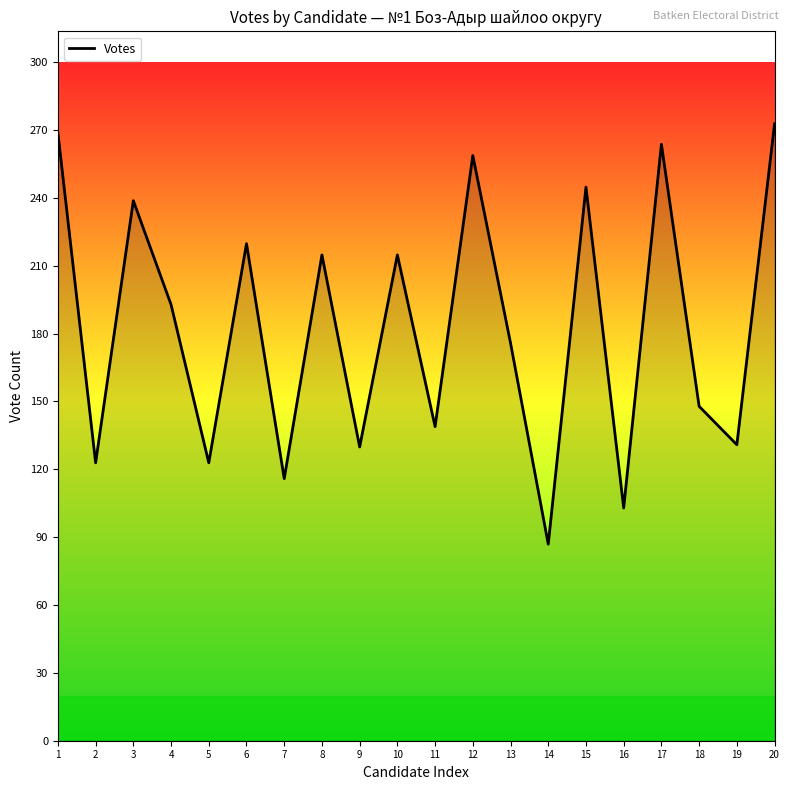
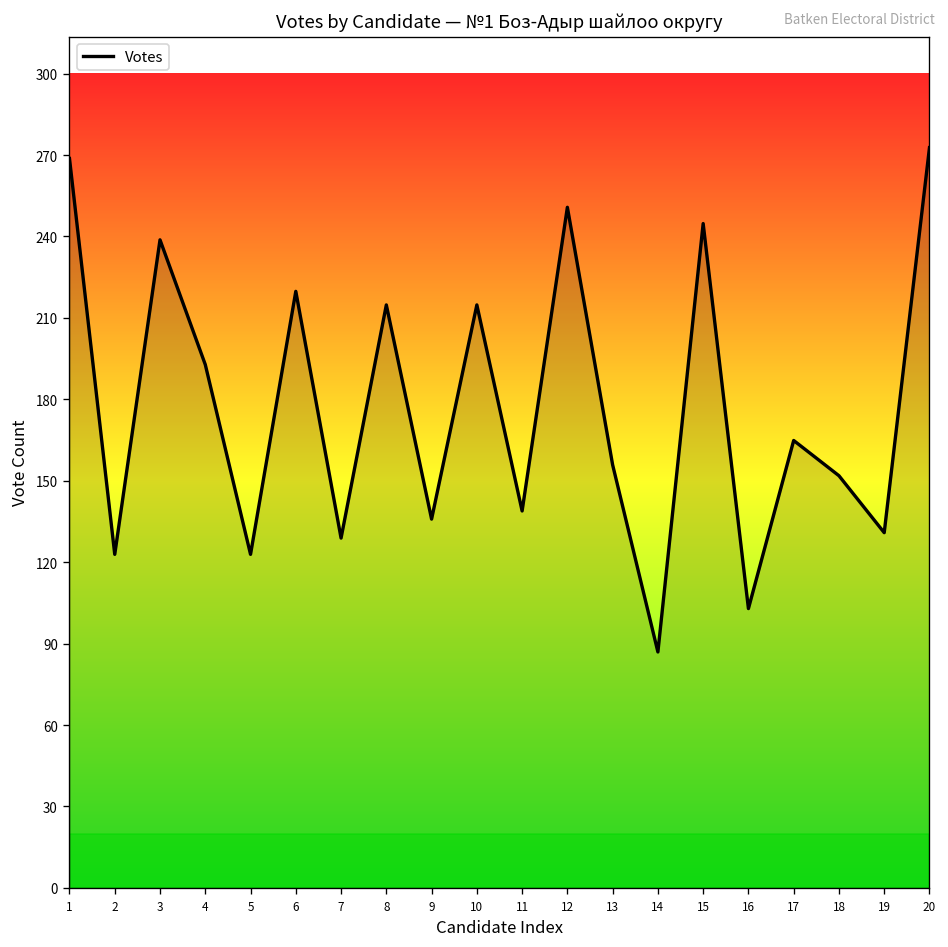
  {
    "1": 269,
    "2": 123,
    "3": 239,
    "4": 193,
    "5": 123,
    "6": 220,
-   "7": 116,
+   "7": 129,
    "8": 215,
-   "9": 130,
+   "9": 136,
    "10": 215,
    "11": 139,
-   "12": 259,
-   "13": 176,
+   "12": 251,
+   "13": 156,
    "14": 87,
    "15": 245,
    "16": 103,
-   "17": 264,
-   "18": 148,
+   "17": 165,
+   "18": 152,
    "19": 131,
    "20": 273
  }
